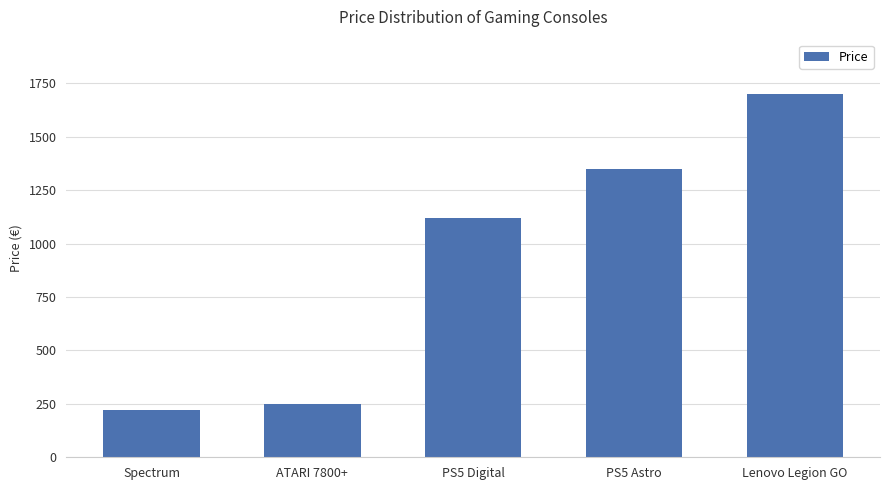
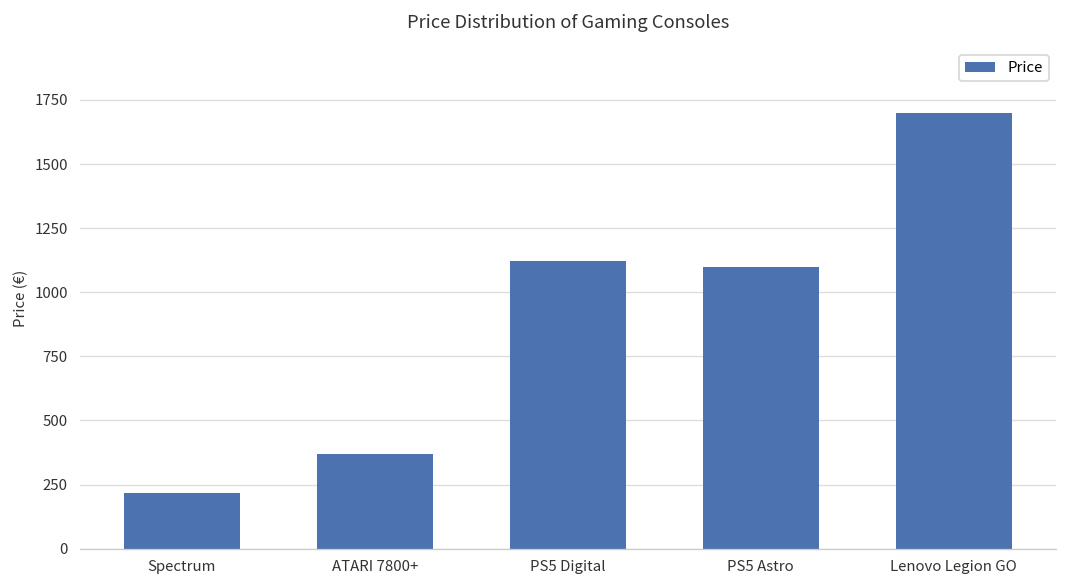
  {
    "Spectrum": 220,
-   "ATARI 7800+": 250,
+   "ATARI 7800+": 370,
    "PS5 Digital": 1120,
-   "PS5 Astro": 1350,
+   "PS5 Astro": 1100,
    "Lenovo Legion GO": 1700
  }
